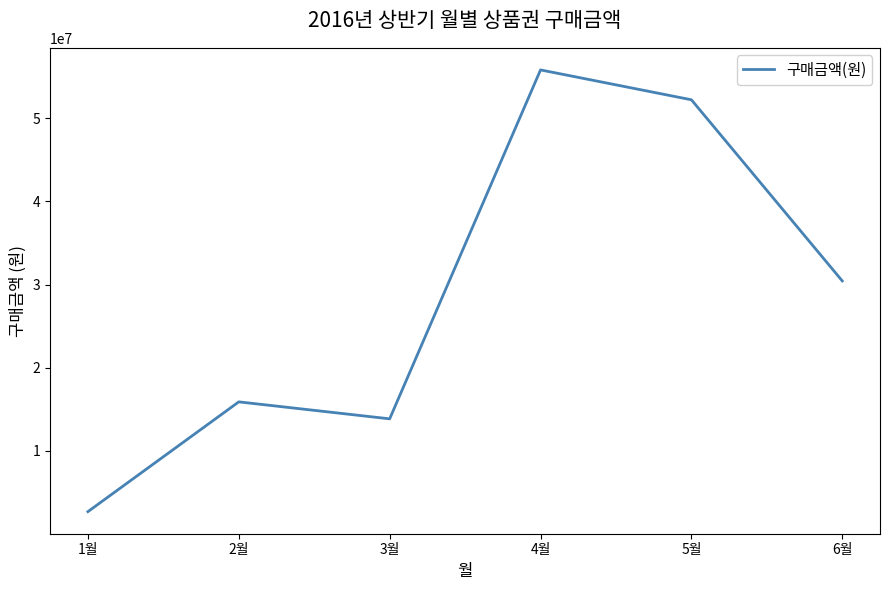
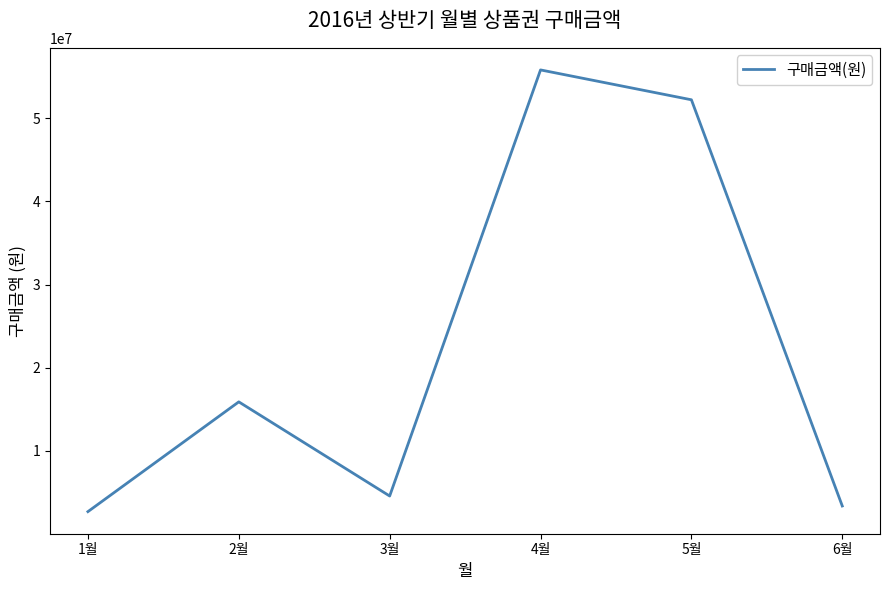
  {
    "1월": 3000000,
    "2월": 16000000,
-   "3월": 14000000,
+   "3월": 5000000,
    "4월": 56000000,
    "5월": 52000000,
-   "6월": 30000000
+   "6월": 3000000
  }
